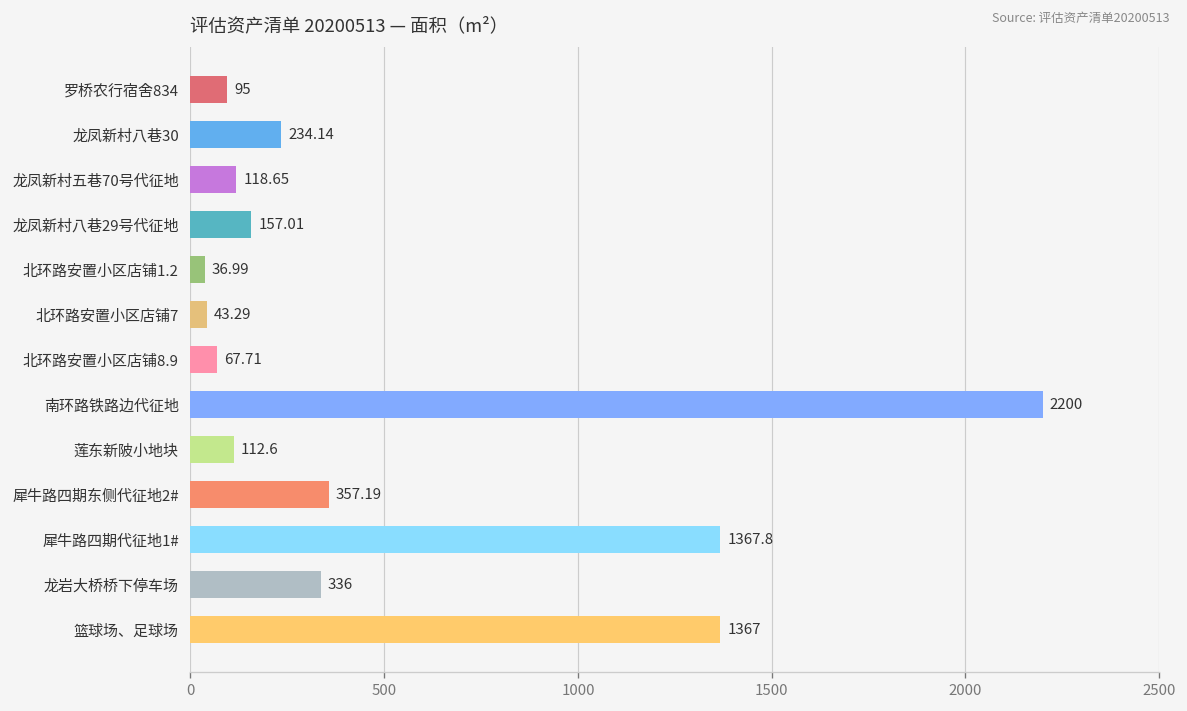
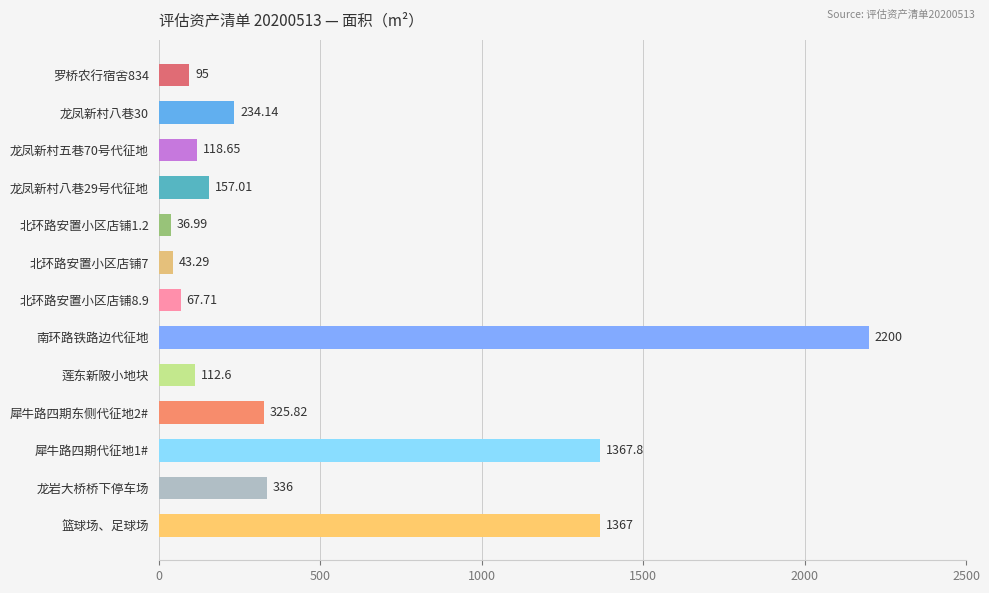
  {
    "罗桥农行宿舍834": 95,
    "龙凤新村八巷30": 234.14,
    "龙凤新村五巷70号代征地": 118.65,
    "龙凤新村八巷29号代征地": 157.01,
    "北环路安置小区店铺1.2": 36.99,
    "北环路安置小区店铺7": 43.29,
    "北环路安置小区店铺8.9": 67.71,
    "南环路铁路边代征地": 2200,
    "莲东新陂小地块": 112.6,
-   "犀牛路四期东侧代征地2#": 357.19,
+   "犀牛路四期东侧代征地2#": 325.82,
    "犀牛路四期代征地1#": 1367.8,
    "龙岩大桥桥下停车场": 336,
    "篮球场、足球场": 1367
  }
